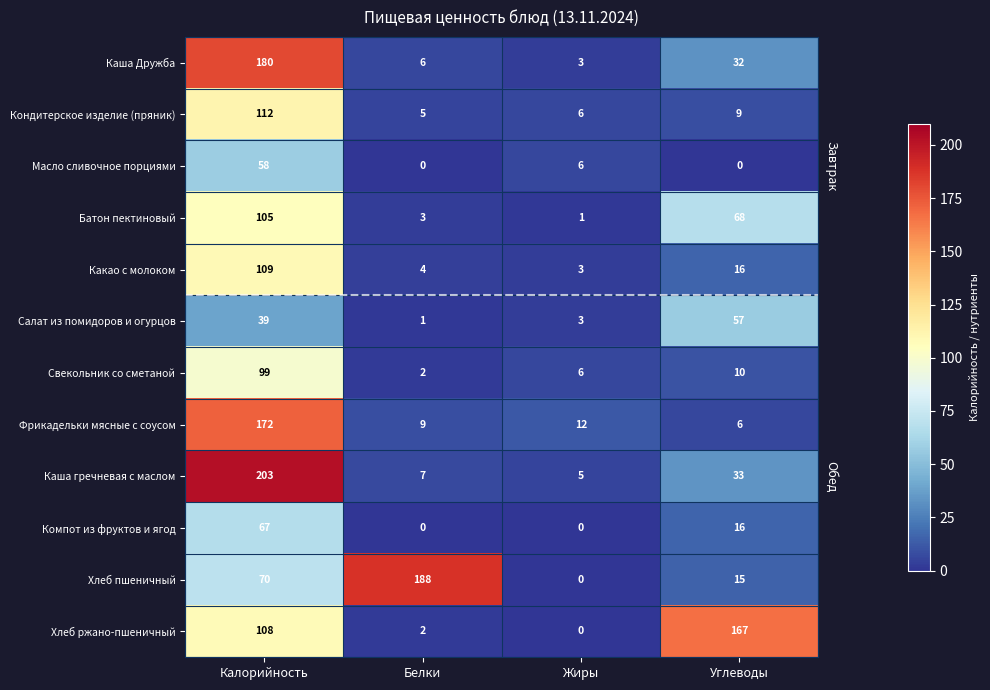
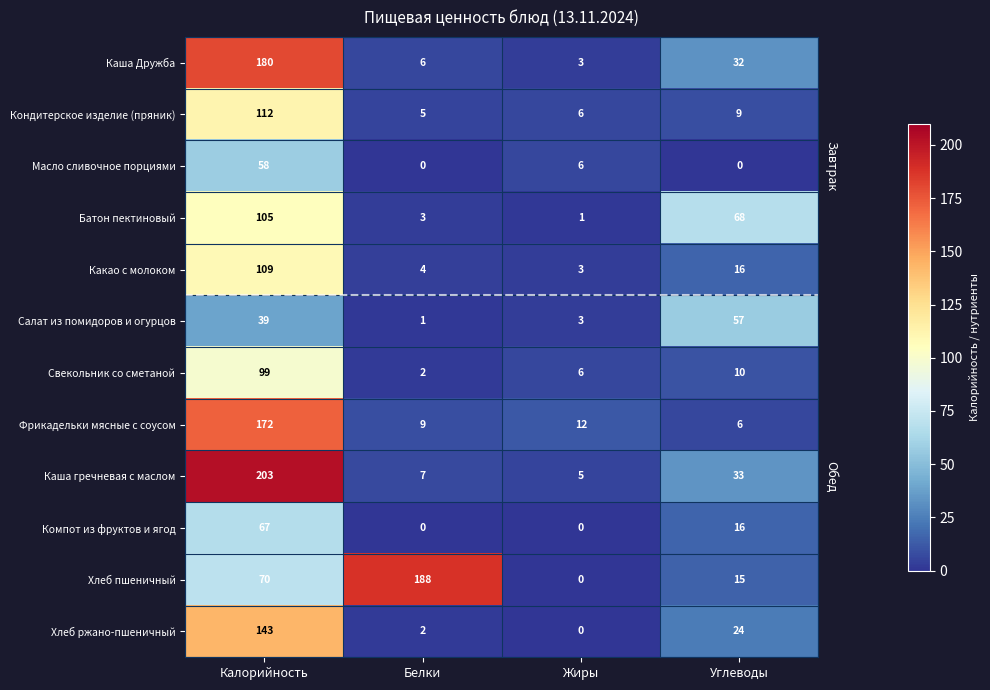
  {
    "Каша Дружба": {
      "Калорийность": 180,
      "Белки": 6,
      "Жиры": 3,
      "Углеводы": 32
    },
    "Кондитерское изделие (пряник)": {
      "Калорийность": 112,
      "Белки": 5,
      "Жиры": 6,
      "Углеводы": 9
    },
    "Масло сливочное порциями": {
      "Калорийность": 58,
      "Белки": 0,
      "Жиры": 6,
      "Углеводы": 0
    },
    "Батон пектиновый": {
      "Калорийность": 105,
      "Белки": 3,
      "Жиры": 1,
      "Углеводы": 68
    },
    "Какао с молоком": {
      "Калорийность": 109,
      "Белки": 4,
      "Жиры": 3,
      "Углеводы": 16
    },
    "Салат из помидоров и огурцов": {
      "Калорийность": 39,
      "Белки": 1,
      "Жиры": 3,
      "Углеводы": 57
    },
    "Свекольник со сметаной": {
      "Калорийность": 99,
      "Белки": 2,
      "Жиры": 6,
      "Углеводы": 10
    },
    "Фрикадельки мясные с соусом": {
      "Калорийность": 172,
      "Белки": 9,
      "Жиры": 12,
      "Углеводы": 6
    },
    "Каша гречневая с маслом": {
      "Калорийность": 203,
      "Белки": 7,
      "Жиры": 5,
      "Углеводы": 33
    },
    "Компот из фруктов и ягод": {
      "Калорийность": 67,
      "Белки": 0,
      "Жиры": 0,
      "Углеводы": 16
    },
    "Хлеб пшеничный": {
      "Калорийность": 70,
      "Белки": 188,
      "Жиры": 0,
      "Углеводы": 15
    },
    "Хлеб ржано-пшеничный": {
-     "Калорийность": 108,
+     "Калорийность": 143,
      "Белки": 2,
      "Жиры": 0,
-     "Углеводы": 167
+     "Углеводы": 24
    }
  }
